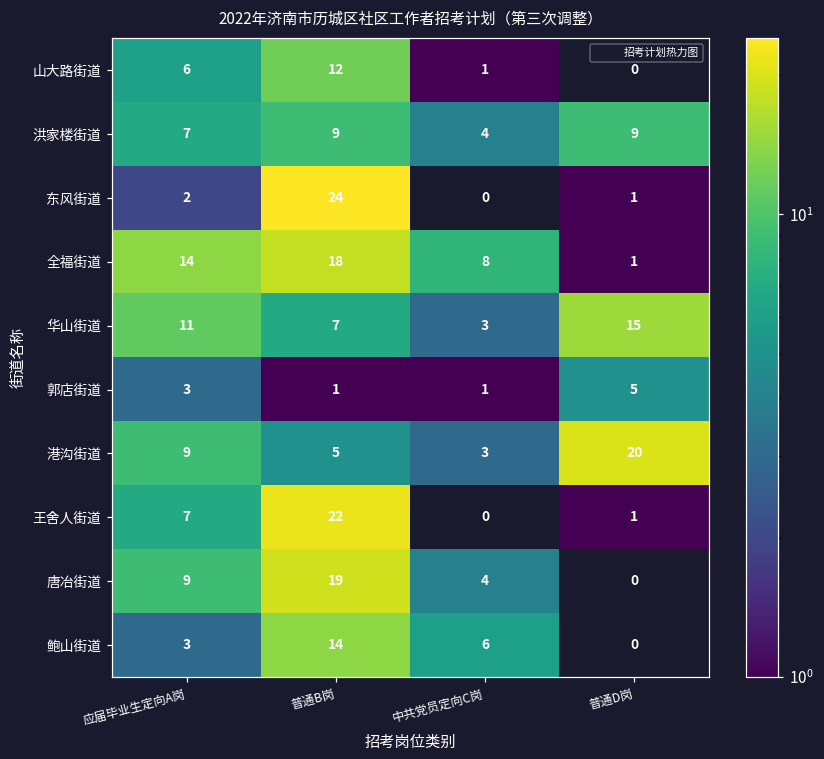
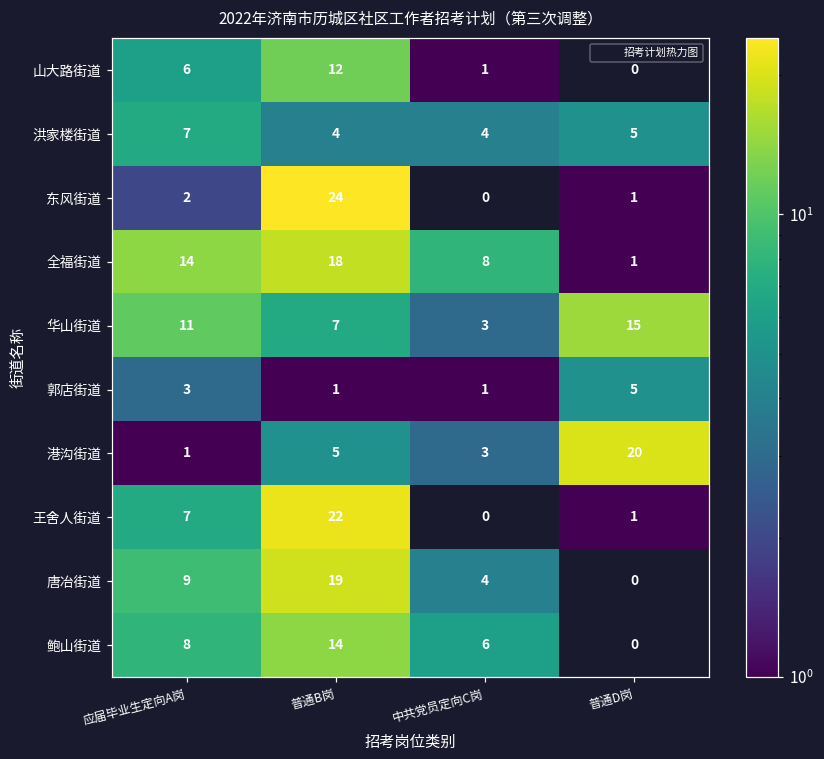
  {
    "山大路街道": {
      "应届毕业生定向A岗": 6,
      "普通B岗": 12,
      "中共党员定向C岗": 1
    },
    "洪家楼街道": {
      "应届毕业生定向A岗": 7,
-     "普通B岗": 9,
+     "普通B岗": 4,
      "中共党员定向C岗": 4,
-     "普通D岗": 9
+     "普通D岗": 5
    },
    "东风街道": {
      "应届毕业生定向A岗": 2,
      "普通B岗": 24,
      "中共党员定向C岗": 0,
      "普通D岗": 1
    },
    "全福街道": {
      "应届毕业生定向A岗": 14,
      "普通B岗": 18,
      "中共党员定向C岗": 8,
      "普通D岗": 1
    },
    "华山街道": {
      "应届毕业生定向A岗": 11,
      "普通B岗": 7,
      "中共党员定向C岗": 3,
      "普通D岗": 15
    },
    "郭店街道": {
      "应届毕业生定向A岗": 3,
      "普通B岗": 1,
      "中共党员定向C岗": 1,
      "普通D岗": 5
    },
    "港沟街道": {
-     "应届毕业生定向A岗": 9,
+     "应届毕业生定向A岗": 1,
      "普通B岗": 5,
      "中共党员定向C岗": 3,
      "普通D岗": 20
    },
    "王舍人街道": {
      "应届毕业生定向A岗": 7,
      "普通B岗": 22,
      "中共党员定向C岗": 0,
      "普通D岗": 1
    },
    "唐冶街道": {
      "应届毕业生定向A岗": 9,
      "普通B岗": 19,
      "中共党员定向C岗": 4,
      "普通D岗": 0
    },
    "鲍山街道": {
-     "应届毕业生定向A岗": 3,
+     "应届毕业生定向A岗": 8,
      "普通B岗": 14,
      "中共党员定向C岗": 6,
      "普通D岗": 0
    }
  }
